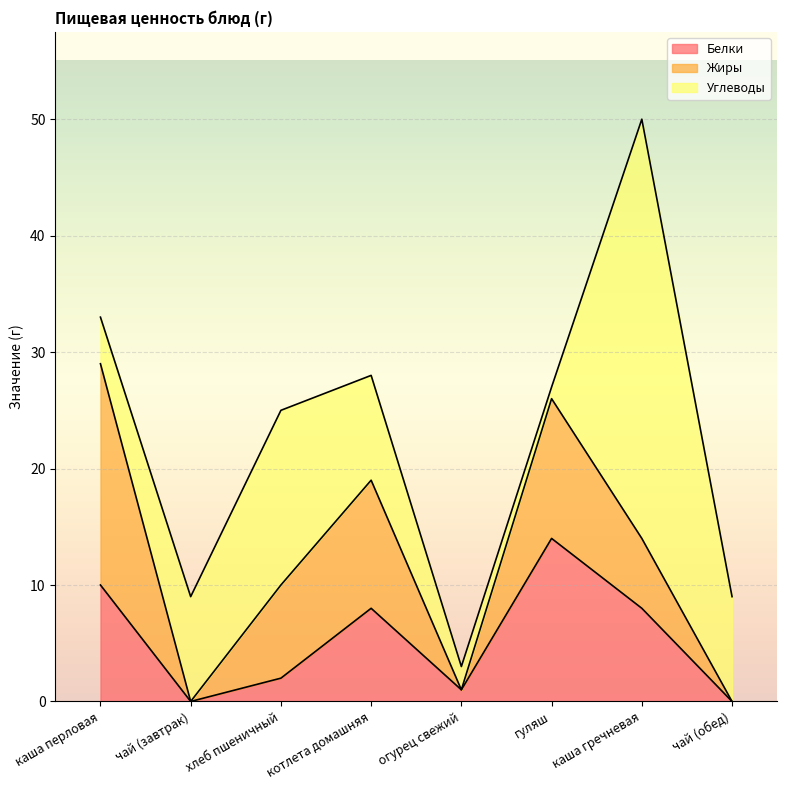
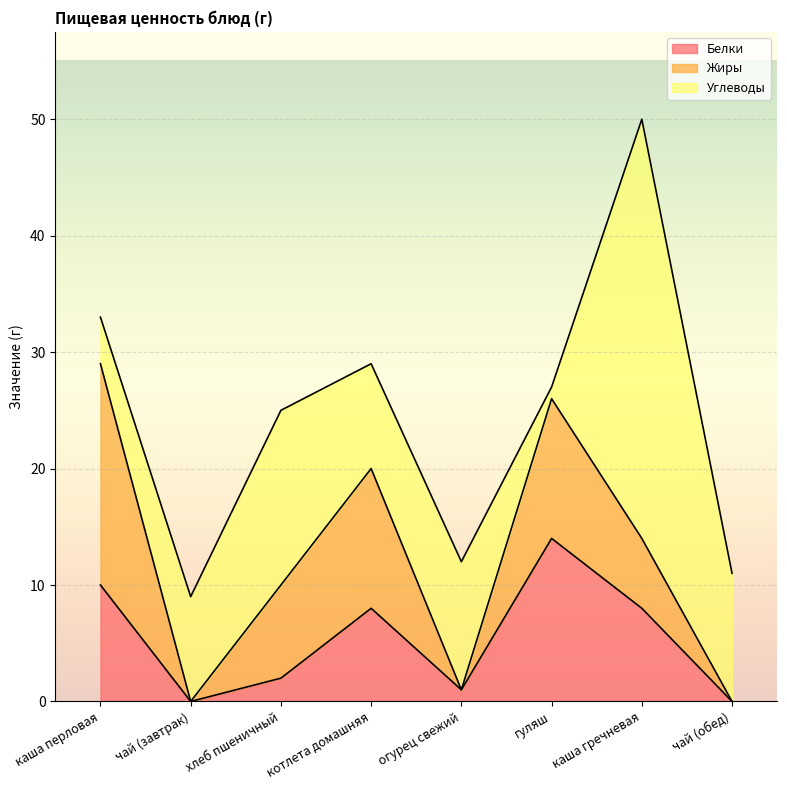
  {
    "Белки": {
      "каша перловая": 10,
      "хлеб пшеничный": 2,
      "котлета домашняя": 8,
      "гуляш": 14,
      "каша гречневая": 8
    },
    "Жиры": {
      "каша перловая": 19,
      "хлеб пшеничный": 8,
-     "котлета домашняя": 11,
+     "котлета домашняя": 12,
      "гуляш": 12,
      "каша гречневая": 6
    },
    "Углеводы": {
      "каша перловая": 4,
      "чай (завтрак)": 9,
      "хлеб пшеничный": 15,
      "котлета домашняя": 9,
-     "огурец свежий": 2,
+     "огурец свежий": 11,
      "гуляш": 1,
      "каша гречневая": 36,
-     "чай (обед)": 9
+     "чай (обед)": 11
    }
  }
